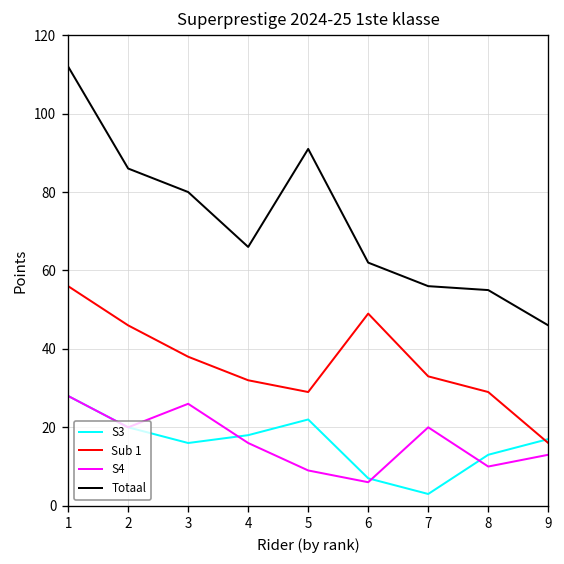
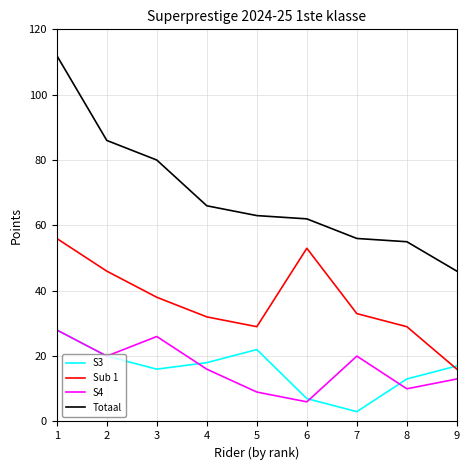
  {
    "S3": {
      "3": 16,
      "4": 18,
      "5": 22,
      "6": 7,
      "7": 3,
      "8": 13,
      "9": 17
    },
    "Sub 1": {
      "1": 56,
      "2": 46,
      "3": 38,
      "4": 32,
      "5": 29,
-     "6": 49,
+     "6": 53,
      "7": 33,
      "8": 29,
      "9": 16
    },
    "S4": {
      "3": 26,
      "4": 16,
      "5": 9,
      "6": 6,
      "7": 20,
      "8": 10,
      "9": 13
    },
    "Totaal": {
      "1": 112,
      "2": 86,
      "3": 80,
      "4": 66,
-     "5": 91,
+     "5": 63,
      "6": 62,
      "7": 56,
      "8": 55,
      "9": 46
    }
  }
